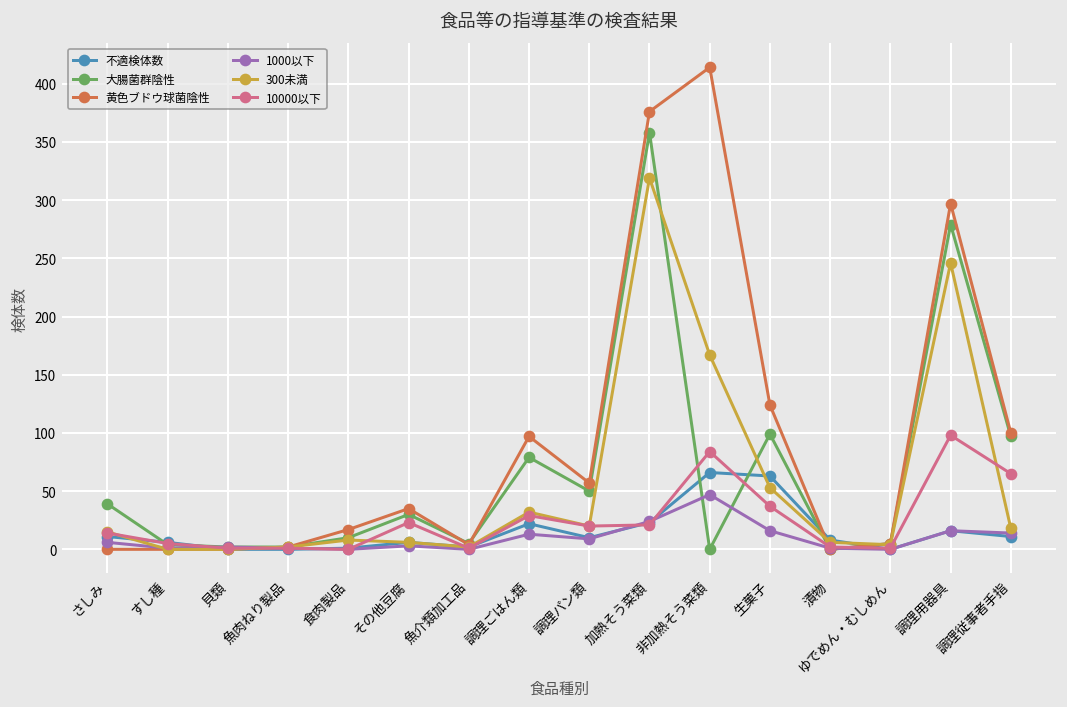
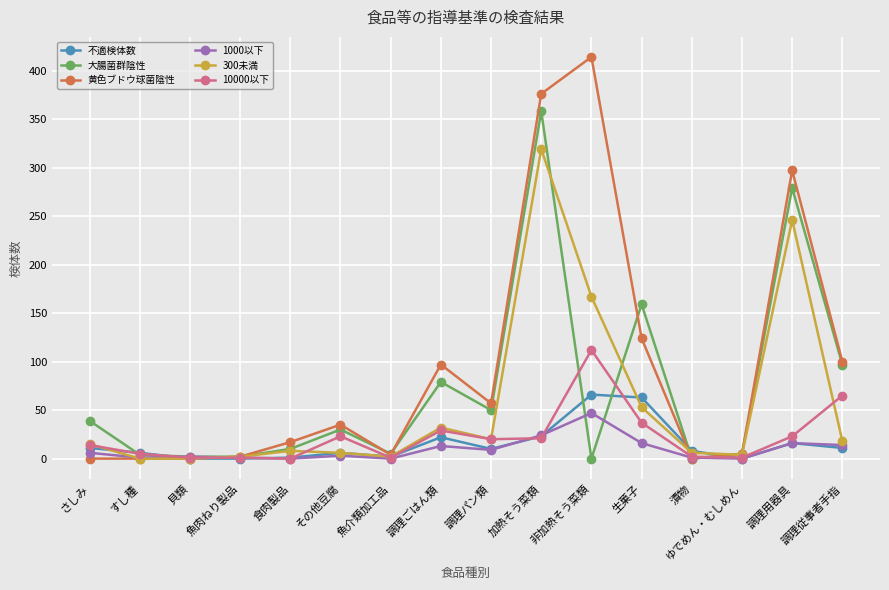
  {
    "不適検体数": {
      "さしみ": 10,
      "調理ごはん類": 20,
      "非加熱そう菜類": 70,
      "生菓子": 60,
      "調理従事者手指": 10
    },
    "大腸菌群陰性": {
      "さしみ": 40,
      "その他豆腐": 30,
      "調理ごはん類": 80,
      "調理パン類": 50,
      "加熱そう菜類": 360,
      "非加熱そう菜類": 0,
-     "生菓子": 100,
+     "生菓子": 160,
      "調理用器具": 280,
      "調理従事者手指": 100
    },
    "1000以下": {
      "さしみ": 10,
      "その他豆腐": 0,
      "調理ごはん類": 10,
      "非加熱そう菜類": 50,
      "生菓子": 20,
      "調理従事者手指": 10
    },
    "10000以下": {
      "その他豆腐": 20,
      "調理ごはん類": 30,
-     "非加熱そう菜類": 80,
+     "非加熱そう菜類": 110,
      "生菓子": 40,
-     "調理用器具": 100,
+     "調理用器具": 20,
      "調理従事者手指": 70
    }
  }
